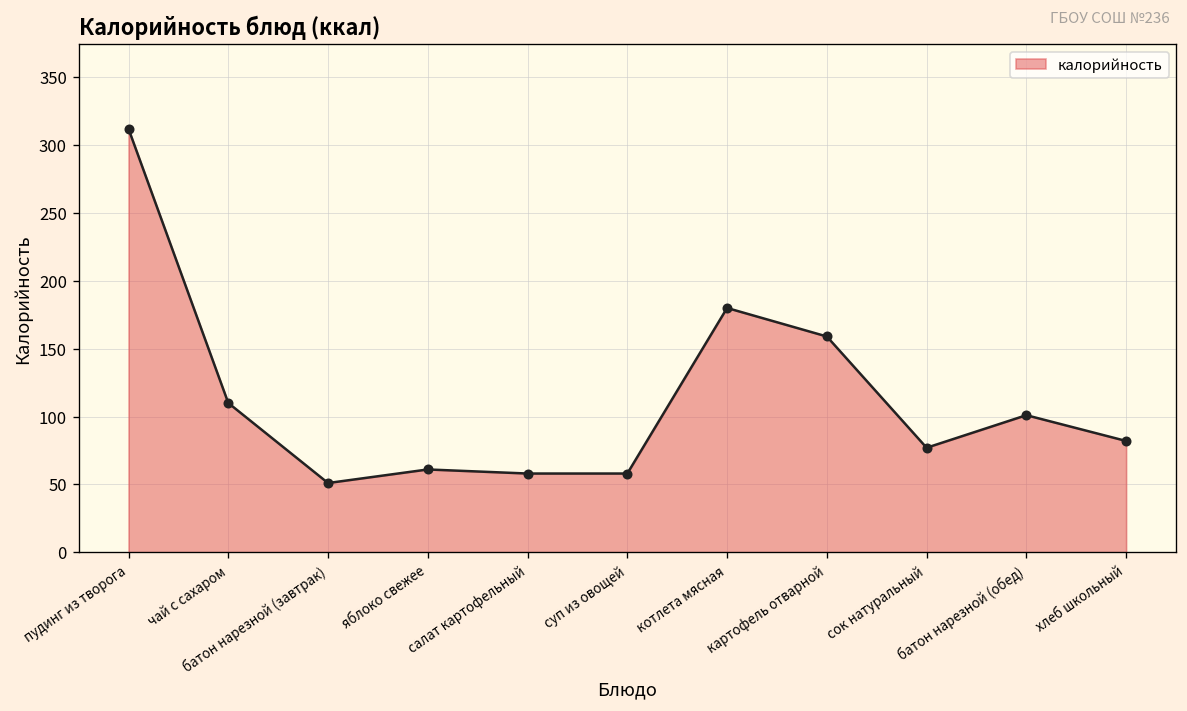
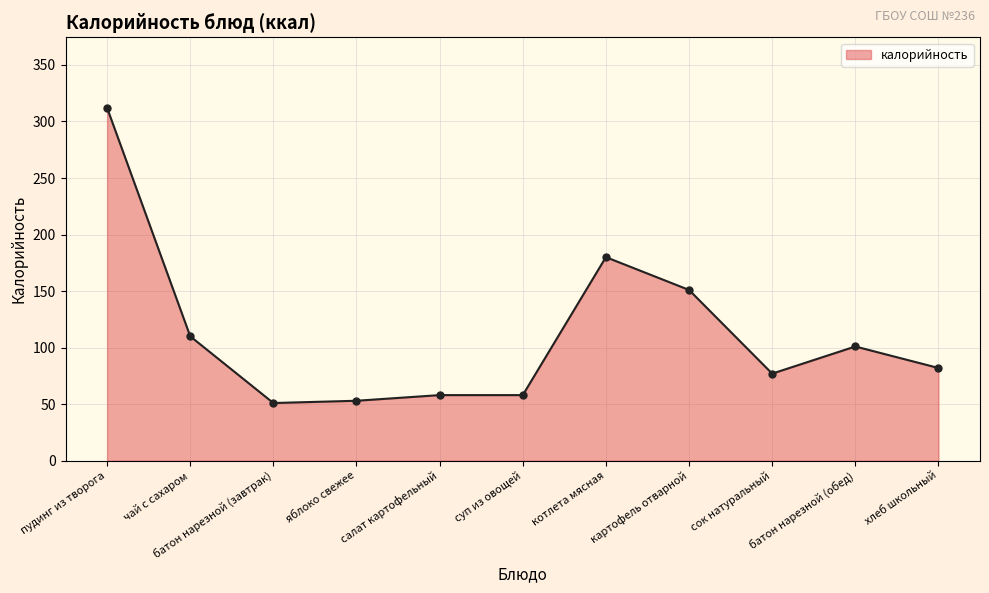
  {
    "пудинг из творога": 312,
    "чай с сахаром": 110,
    "батон нарезной (завтрак)": 51,
-   "яблоко свежее": 61,
+   "яблоко свежее": 53,
    "салат картофельный": 58,
    "суп из овощей": 58,
    "котлета мясная": 180,
-   "картофель отварной": 159,
+   "картофель отварной": 151,
    "сок натуральный": 77,
    "батон нарезной (обед)": 101,
    "хлеб школьный": 82
  }
